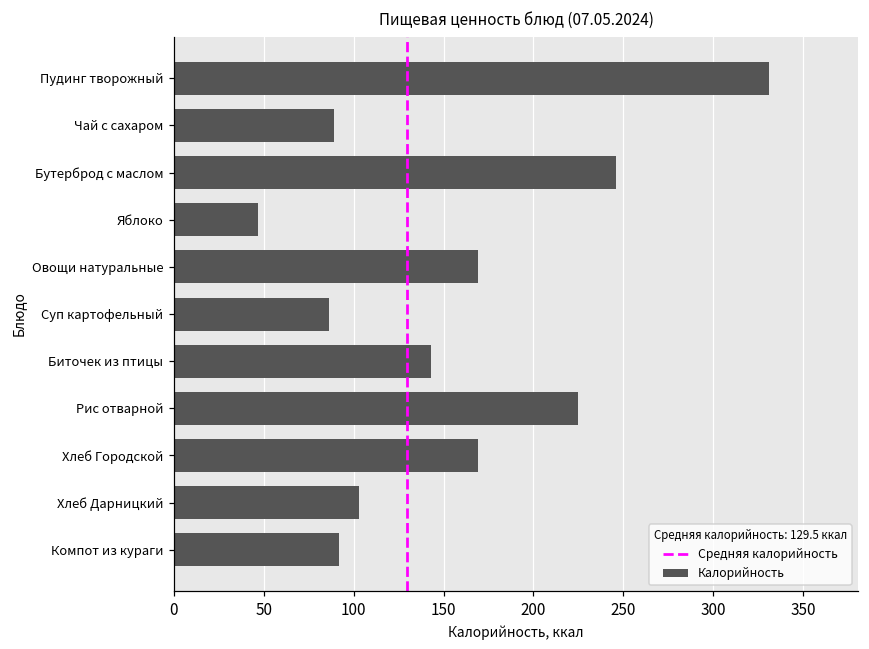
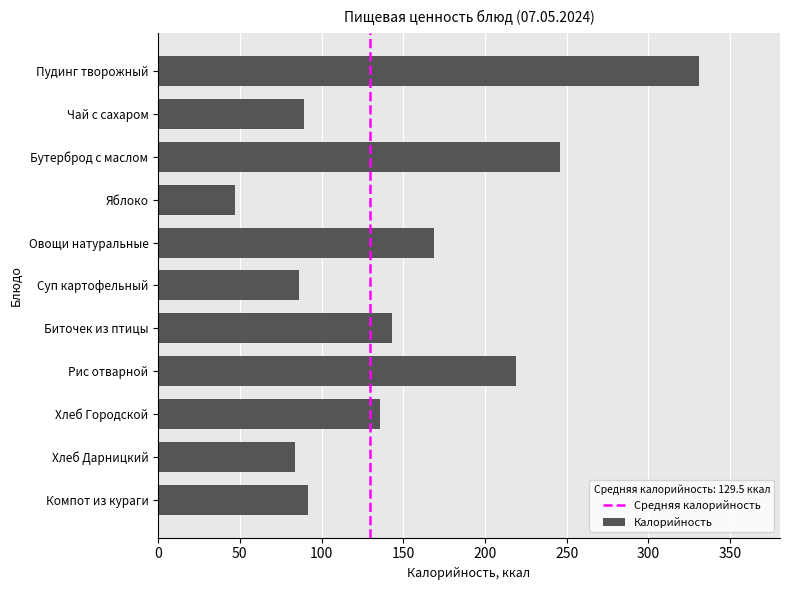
  {
    "Пудинг творожный": 331,
    "Чай с сахаром": 89,
    "Бутерброд с маслом": 246,
    "Яблоко": 47,
    "Овощи натуральные": 169,
    "Суп картофельный": 86,
    "Биточек из птицы": 143,
-   "Рис отварной": 225,
-   "Хлеб Городской": 169,
-   "Хлеб Дарницкий": 103,
+   "Рис отварной": 219,
+   "Хлеб Городской": 136,
+   "Хлеб Дарницкий": 84,
    "Компот из кураги": 92
  }
